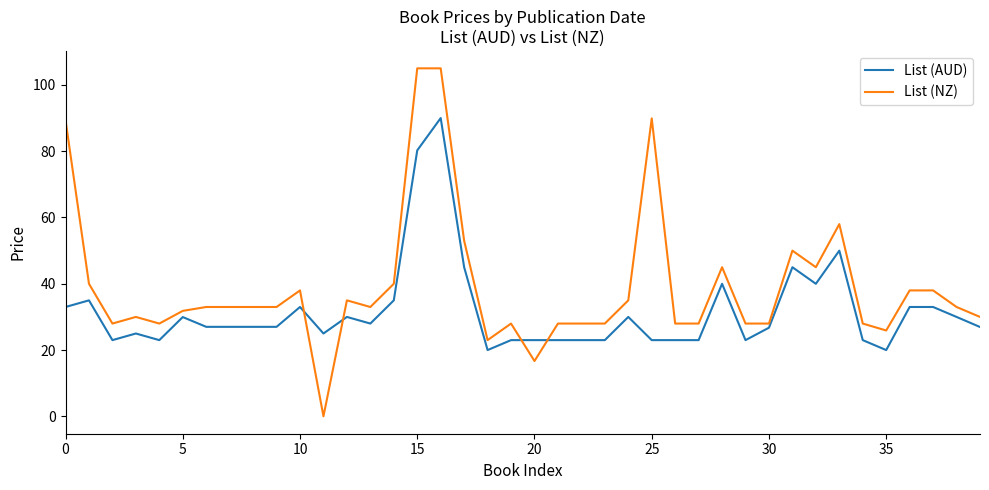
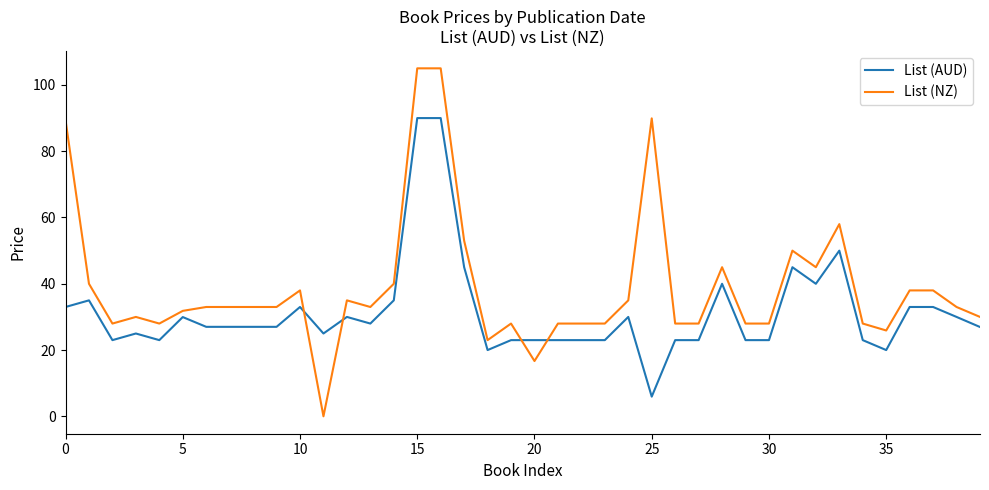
  {
    "List (AUD)": {
      "0": 33,
      "5": 30,
      "10": 33,
-     "15": 80,
+     "15": 90,
      "20": 23,
-     "25": 23,
-     "30": 27,
+     "25": 6,
+     "30": 23,
      "35": 20
    },
    "List (NZ)": {
      "0": 89,
      "5": 32,
      "10": 38,
      "15": 105,
      "20": 17,
      "25": 90,
      "30": 28,
      "35": 26
    }
  }
